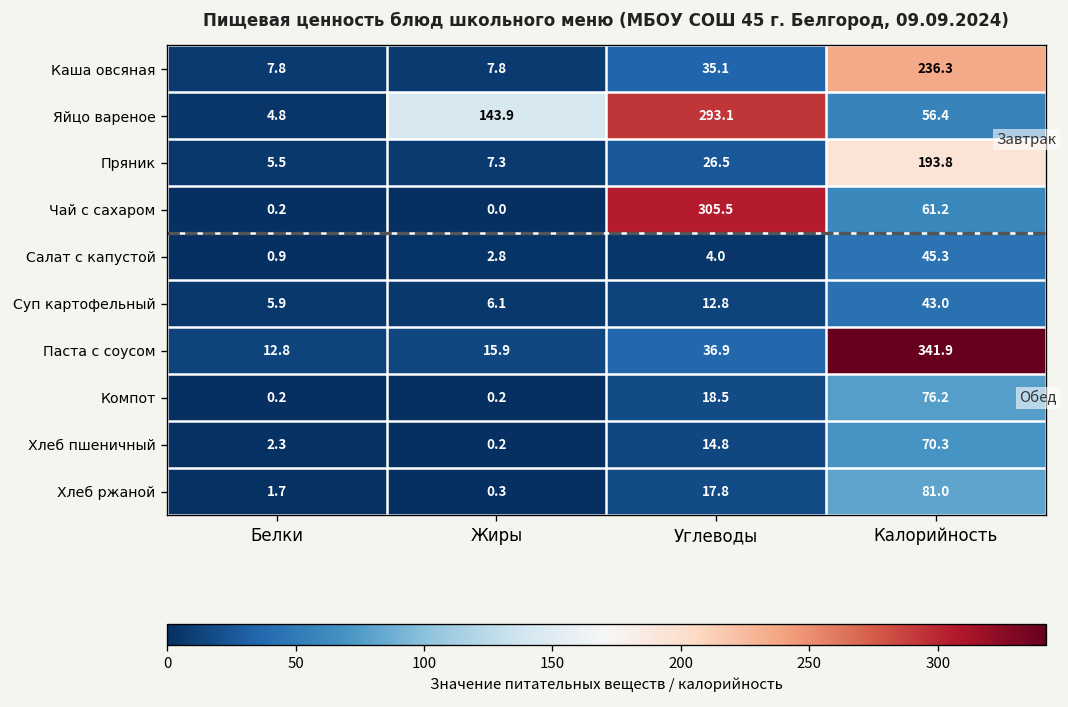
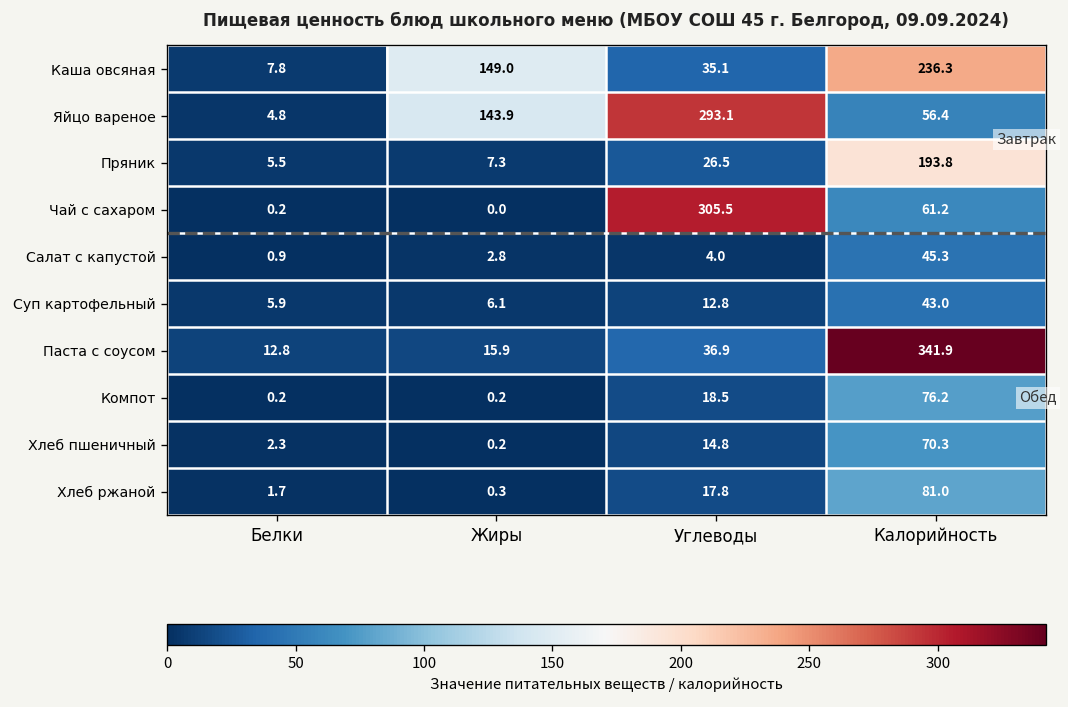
  {
    "Каша овсяная": {
      "Белки": 7.8,
-     "Жиры": 7.8,
+     "Жиры": 149.0,
      "Углеводы": 35.1,
      "Калорийность": 236.3
    },
    "Яйцо вареное": {
      "Белки": 4.8,
      "Жиры": 143.9,
      "Углеводы": 293.1,
      "Калорийность": 56.4
    },
    "Пряник": {
      "Белки": 5.5,
      "Жиры": 7.3,
      "Углеводы": 26.5,
      "Калорийность": 193.8
    },
    "Чай с сахаром": {
      "Белки": 0.2,
      "Жиры": 0.0,
      "Углеводы": 305.5,
      "Калорийность": 61.2
    },
    "Салат с капустой": {
      "Белки": 0.9,
      "Жиры": 2.8,
      "Углеводы": 4.0,
      "Калорийность": 45.3
    },
    "Суп картофельный": {
      "Белки": 5.9,
      "Жиры": 6.1,
      "Углеводы": 12.8,
      "Калорийность": 43.0
    },
    "Паста с соусом": {
      "Белки": 12.8,
      "Жиры": 15.9,
      "Углеводы": 36.9,
      "Калорийность": 341.9
    },
    "Компот": {
      "Белки": 0.2,
      "Жиры": 0.2,
      "Углеводы": 18.5,
      "Калорийность": 76.2
    },
    "Хлеб пшеничный": {
      "Белки": 2.3,
      "Жиры": 0.2,
      "Углеводы": 14.8,
      "Калорийность": 70.3
    },
    "Хлеб ржаной": {
      "Белки": 1.7,
      "Жиры": 0.3,
      "Углеводы": 17.8,
      "Калорийность": 81.0
    }
  }
